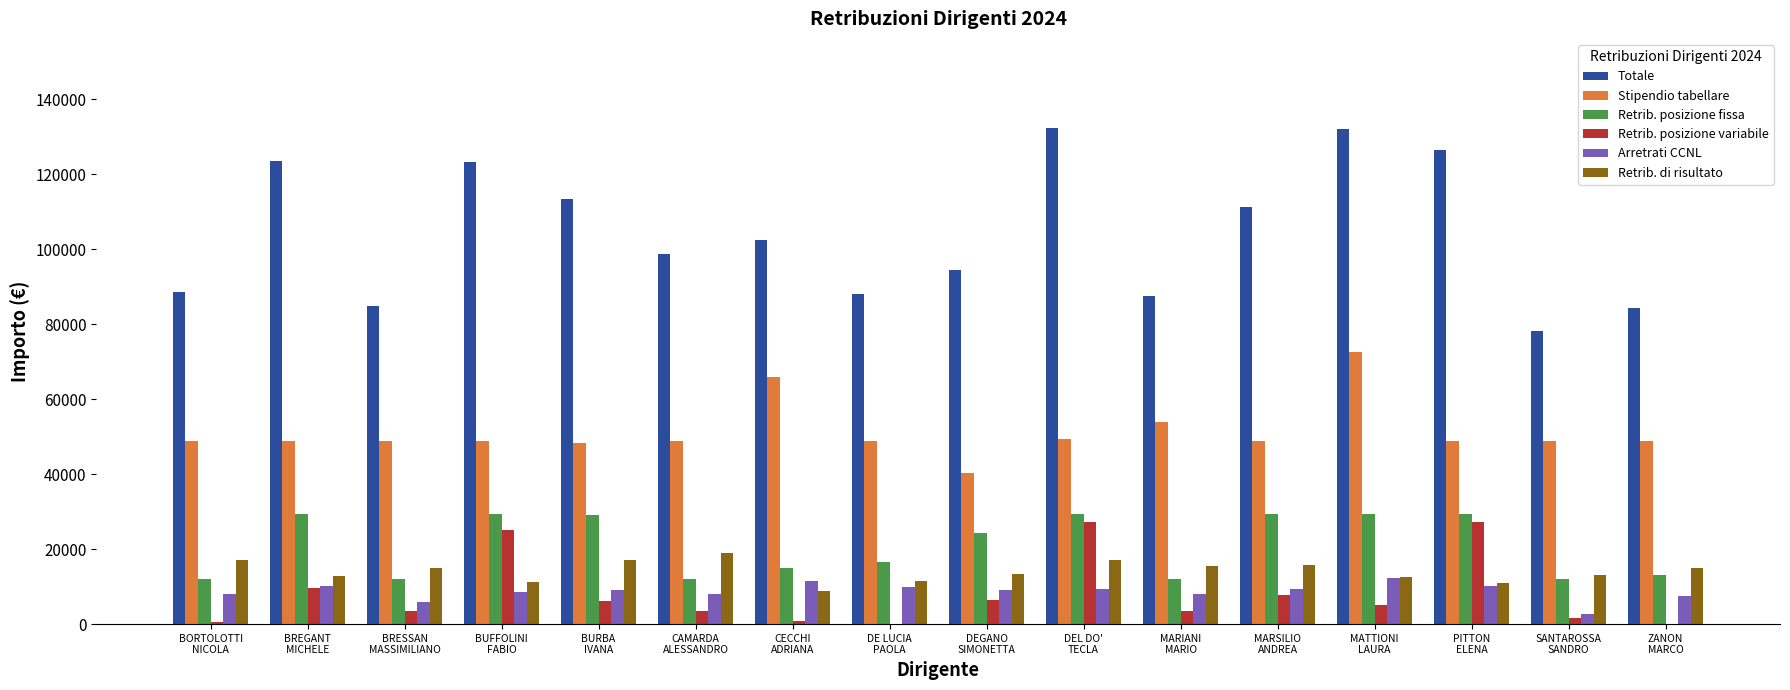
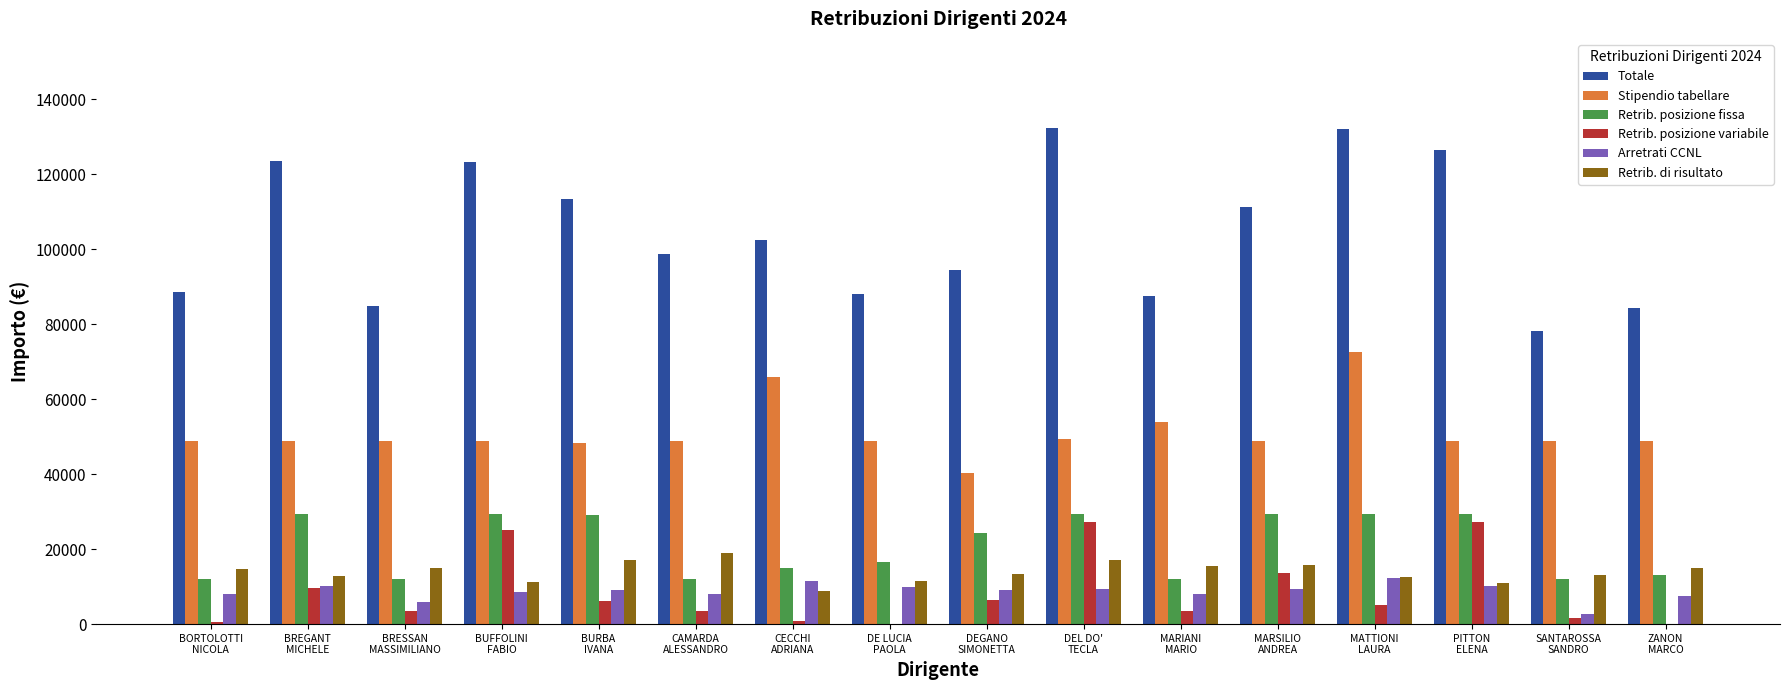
  {
    "Totale": {
      "BORTOLOTTI NICOLA": 89000,
      "BREGANT MICHELE": 124000,
      "BRESSAN MASSIMILIANO": 85000,
      "BUFFOLINI FABIO": 123000,
      "BURBA IVANA": 113000,
      "CAMARDA ALESSANDRO": 99000,
      "CECCHI ADRIANA": 102000,
      "DE LUCIA PAOLA": 88000,
      "DEGANO SIMONETTA": 95000,
      "DEL DO' TECLA": 132000,
      "MARIANI MARIO": 88000,
      "MARSILIO ANDREA": 111000,
      "MATTIONI LAURA": 132000,
      "PITTON ELENA": 126000,
      "SANTAROSSA SANDRO": 78000,
      "ZANON MARCO": 84000
    },
    "Stipendio tabellare": {
      "BORTOLOTTI NICOLA": 49000,
      "BREGANT MICHELE": 49000,
      "BRESSAN MASSIMILIANO": 49000,
      "BUFFOLINI FABIO": 49000,
      "BURBA IVANA": 48000,
      "CAMARDA ALESSANDRO": 49000,
      "CECCHI ADRIANA": 66000,
      "DE LUCIA PAOLA": 49000,
      "DEGANO SIMONETTA": 40000,
      "DEL DO' TECLA": 49000,
      "MARIANI MARIO": 54000,
      "MARSILIO ANDREA": 49000,
      "MATTIONI LAURA": 73000,
      "PITTON ELENA": 49000,
      "SANTAROSSA SANDRO": 49000,
      "ZANON MARCO": 49000
    },
    "Retrib. posizione fissa": {
      "BORTOLOTTI NICOLA": 12000,
      "BREGANT MICHELE": 29000,
      "BRESSAN MASSIMILIANO": 12000,
      "BUFFOLINI FABIO": 29000,
      "BURBA IVANA": 29000,
      "CAMARDA ALESSANDRO": 12000,
      "CECCHI ADRIANA": 15000,
      "DE LUCIA PAOLA": 16000,
      "DEGANO SIMONETTA": 24000,
      "DEL DO' TECLA": 29000,
      "MARIANI MARIO": 12000,
      "MARSILIO ANDREA": 29000,
      "MATTIONI LAURA": 29000,
      "PITTON ELENA": 29000,
      "SANTAROSSA SANDRO": 12000,
      "ZANON MARCO": 13000
    },
    "Retrib. posizione variabile": {
      "BREGANT MICHELE": 10000,
      "BRESSAN MASSIMILIANO": 4000,
      "BUFFOLINI FABIO": 25000,
      "BURBA IVANA": 6000,
      "CAMARDA ALESSANDRO": 3000,
      "CECCHI ADRIANA": 1000,
      "DE LUCIA PAOLA": 0,
      "DEGANO SIMONETTA": 6000,
      "DEL DO' TECLA": 27000,
      "MARIANI MARIO": 4000,
-     "MARSILIO ANDREA": 8000,
+     "MARSILIO ANDREA": 14000,
      "MATTIONI LAURA": 5000,
      "PITTON ELENA": 27000,
      "SANTAROSSA SANDRO": 2000,
      "ZANON MARCO": 0
    },
    "Arretrati CCNL": {
      "BORTOLOTTI NICOLA": 8000,
      "BREGANT MICHELE": 10000,
      "BRESSAN MASSIMILIANO": 6000,
      "BUFFOLINI FABIO": 9000,
      "BURBA IVANA": 9000,
      "CAMARDA ALESSANDRO": 8000,
      "CECCHI ADRIANA": 12000,
      "DE LUCIA PAOLA": 10000,
      "DEGANO SIMONETTA": 9000,
      "DEL DO' TECLA": 9000,
      "MARIANI MARIO": 8000,
      "MARSILIO ANDREA": 9000,
      "MATTIONI LAURA": 12000,
      "PITTON ELENA": 10000,
      "SANTAROSSA SANDRO": 3000,
      "ZANON MARCO": 8000
    },
    "Retrib. di risultato": {
-     "BORTOLOTTI NICOLA": 17000,
+     "BORTOLOTTI NICOLA": 15000,
      "BREGANT MICHELE": 13000,
      "BRESSAN MASSIMILIANO": 15000,
      "BUFFOLINI FABIO": 11000,
      "BURBA IVANA": 17000,
      "CAMARDA ALESSANDRO": 19000,
      "CECCHI ADRIANA": 9000,
      "DE LUCIA PAOLA": 12000,
      "DEGANO SIMONETTA": 13000,
      "DEL DO' TECLA": 17000,
      "MARIANI MARIO": 15000,
      "MARSILIO ANDREA": 16000,
      "MATTIONI LAURA": 13000,
      "PITTON ELENA": 11000,
      "SANTAROSSA SANDRO": 13000,
      "ZANON MARCO": 15000
    }
  }
